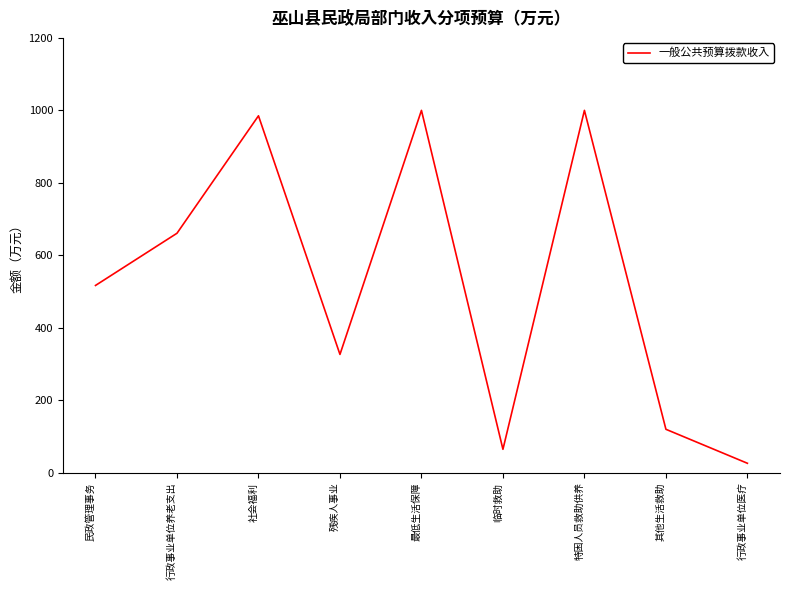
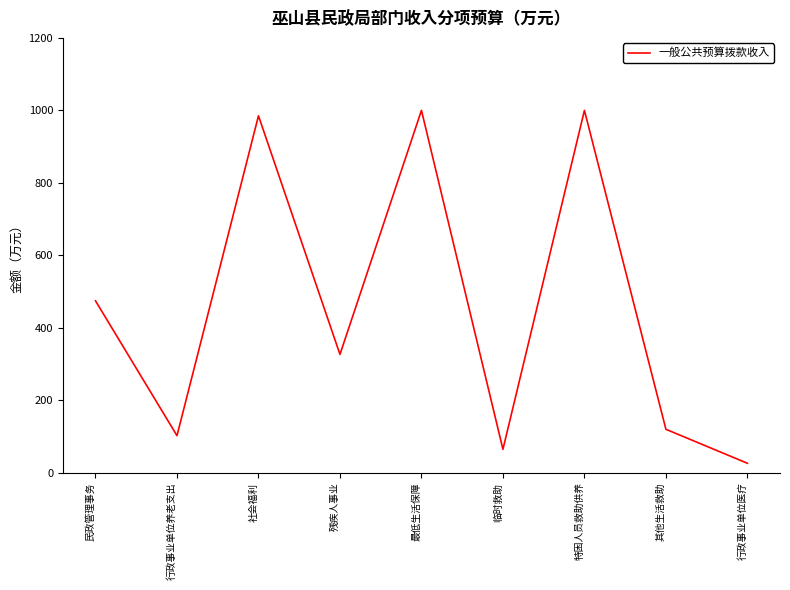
  {
-   "民政管理事务": 520,
-   "行政事业单位养老支出": 660,
+   "民政管理事务": 470,
+   "行政事业单位养老支出": 100,
    "社会福利": 990,
    "残疾人事业": 330,
    "最低生活保障": 1000,
    "临时救助": 60,
    "特困人员救助供养": 1000,
    "其他生活救助": 120,
    "行政事业单位医疗": 30
  }
